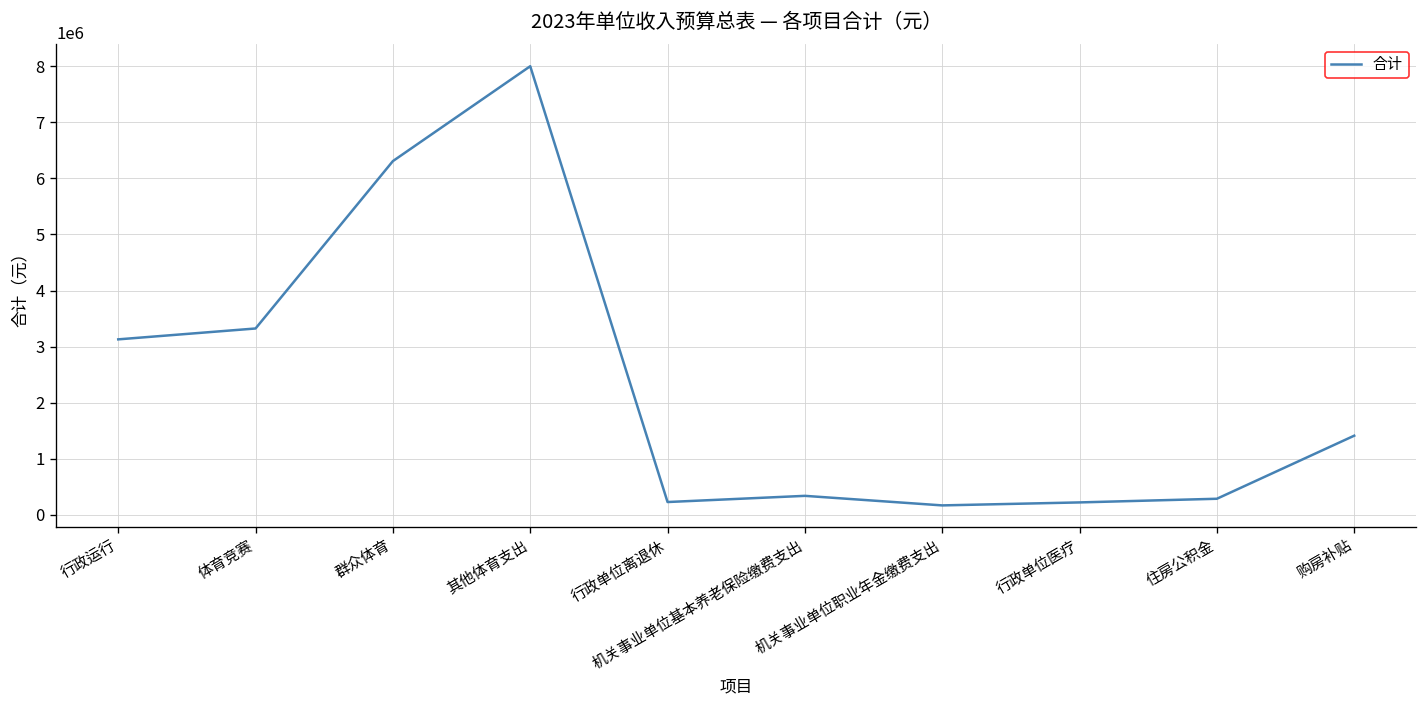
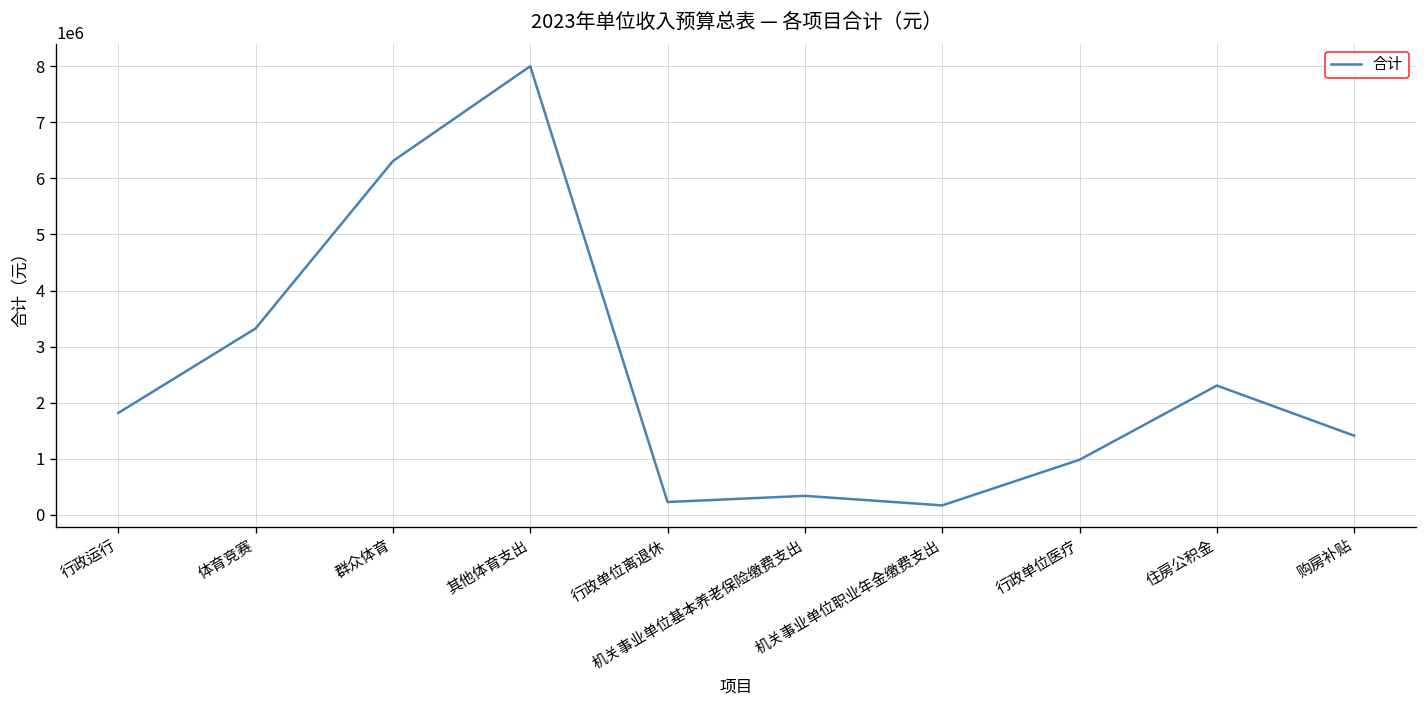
  {
-   "行政运行": 3100000,
+   "行政运行": 1800000,
    "体育竞赛": 3300000,
    "群众体育": 6300000,
    "其他体育支出": 8000000,
    "行政单位离退休": 200000,
    "机关事业单位基本养老保险缴费支出": 300000,
    "机关事业单位职业年金缴费支出": 200000,
-   "行政单位医疗": 200000,
-   "住房公积金": 300000,
+   "行政单位医疗": 1000000,
+   "住房公积金": 2300000,
    "购房补贴": 1400000
  }
